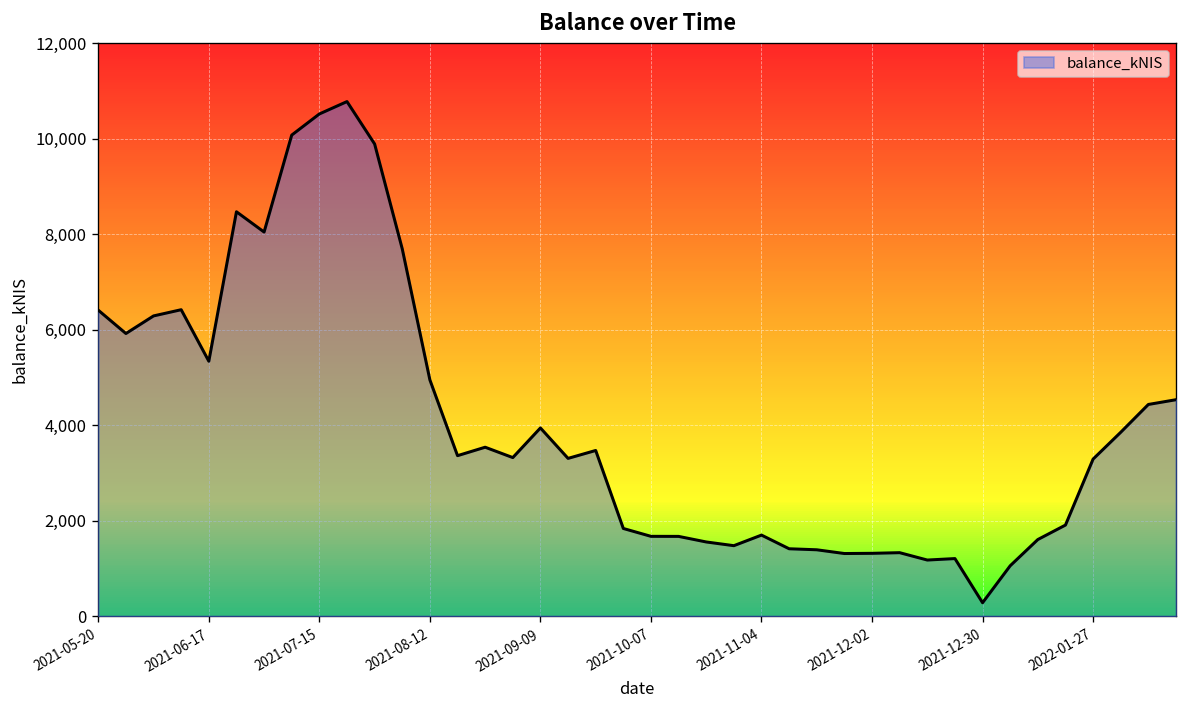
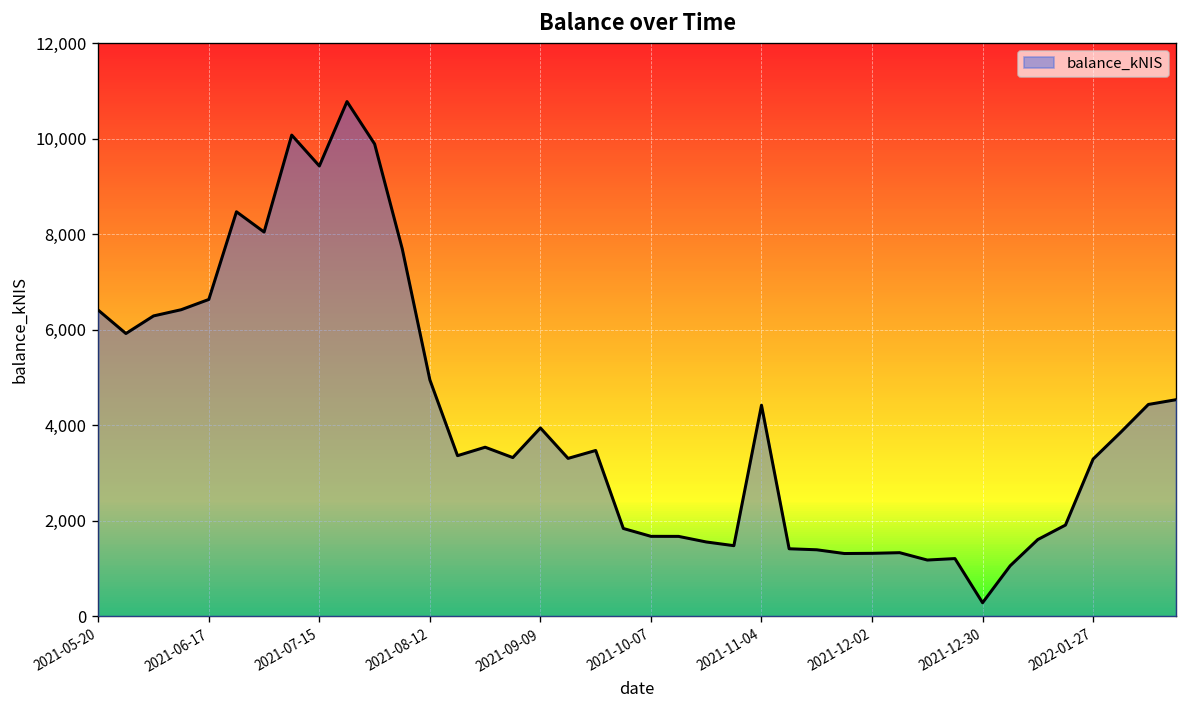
  {
    "balance_kNIS": {
-     "2021-06-17": "5,300",
-     "2021-07-15": "10,500",
+     "2021-06-17": "6,600",
+     "2021-07-15": "9,400",
      "2021-08-12": "4,900",
      "2021-09-09": "3,900",
      "2021-10-07": "1,700",
-     "2021-11-04": "1,700",
+     "2021-11-04": "4,400",
      "2021-12-02": "1,300",
      "2021-12-30": "300",
      "2022-01-27": "3,300"
    }
  }
